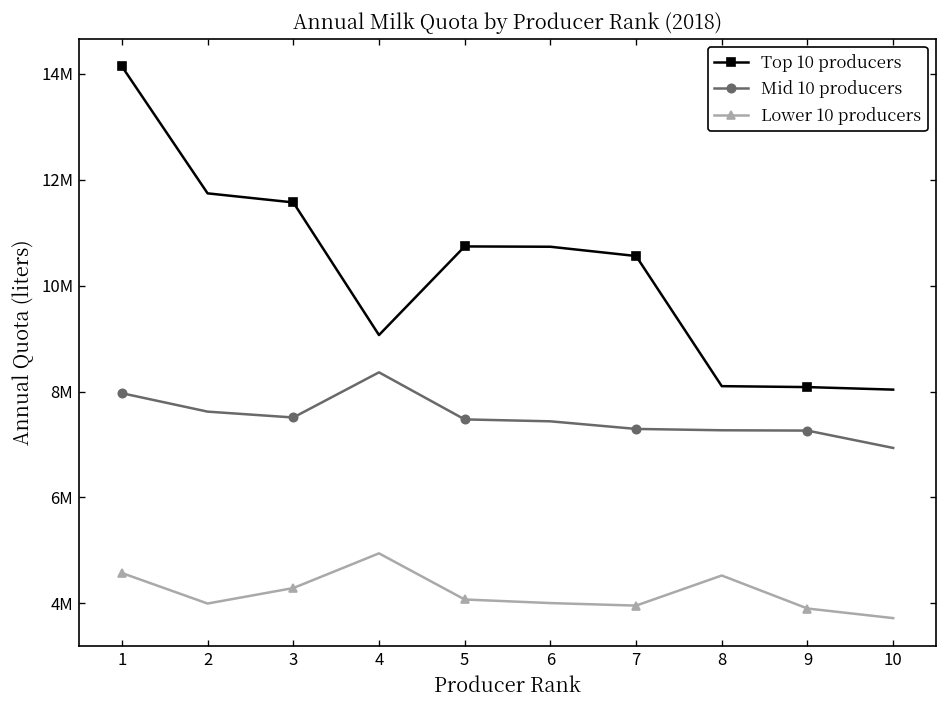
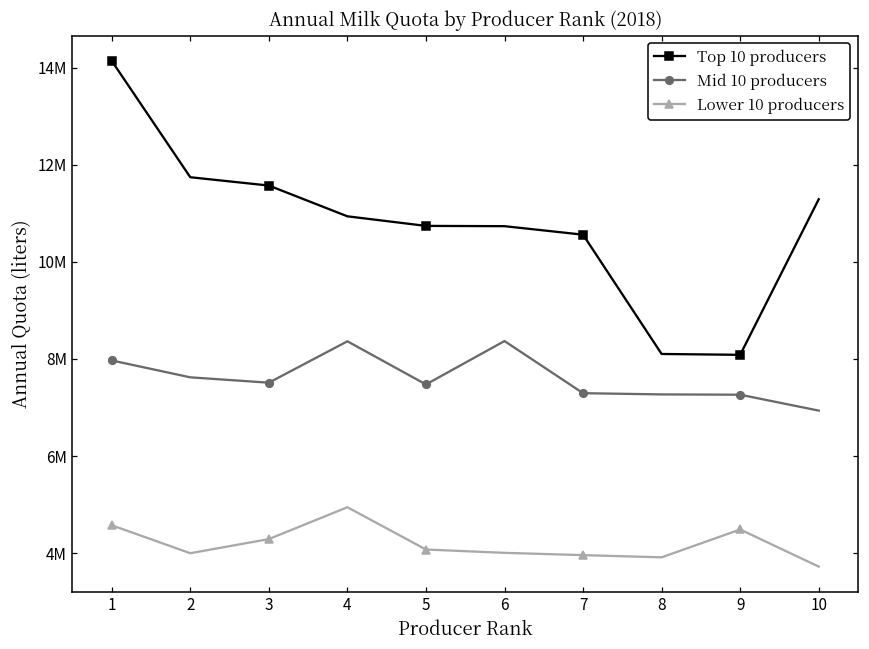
  {
    "Top 10 producers": {
      "1": 14100000,
      "2": 11700000,
      "3": 11600000,
-     "4": 9100000,
+     "4": 10900000,
      "5": 10700000,
      "6": 10700000,
      "7": 10600000,
      "8": 8100000,
      "9": 8100000,
-     "10": 8000000
+     "10": 11300000
    },
    "Mid 10 producers": {
      "1": 8000000,
      "2": 7600000,
      "3": 7500000,
      "4": 8400000,
      "5": 7500000,
-     "6": 7400000,
+     "6": 8400000,
      "7": 7300000,
      "8": 7300000,
      "9": 7300000,
      "10": 6900000
    },
    "Lower 10 producers": {
      "1": 4600000,
      "2": 4000000,
      "3": 4300000,
      "4": 4900000,
      "5": 4100000,
      "6": 4000000,
      "7": 4000000,
-     "8": 4500000,
-     "9": 3900000,
+     "8": 3900000,
+     "9": 4500000,
      "10": 3700000
    }
  }
